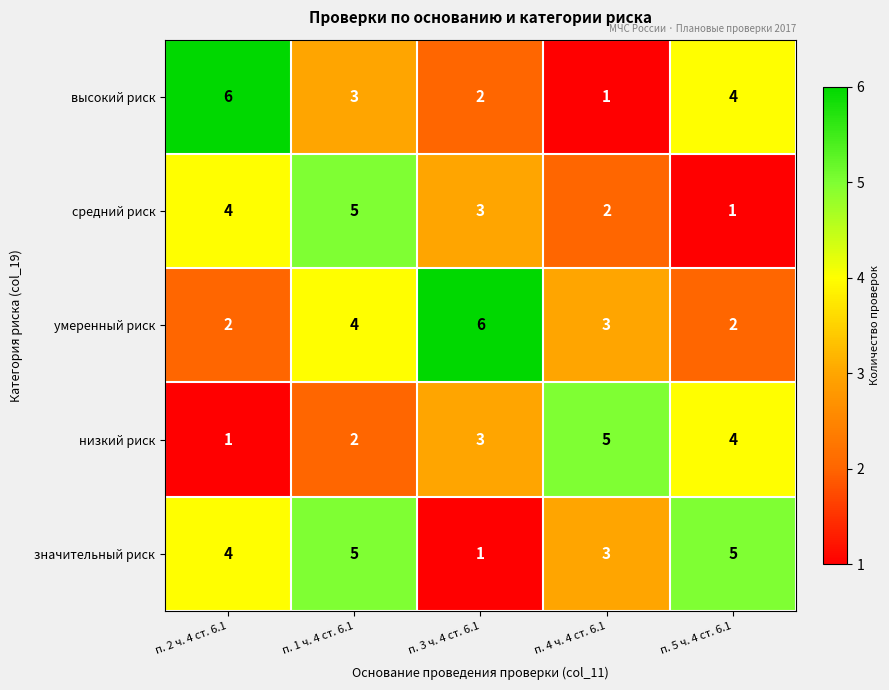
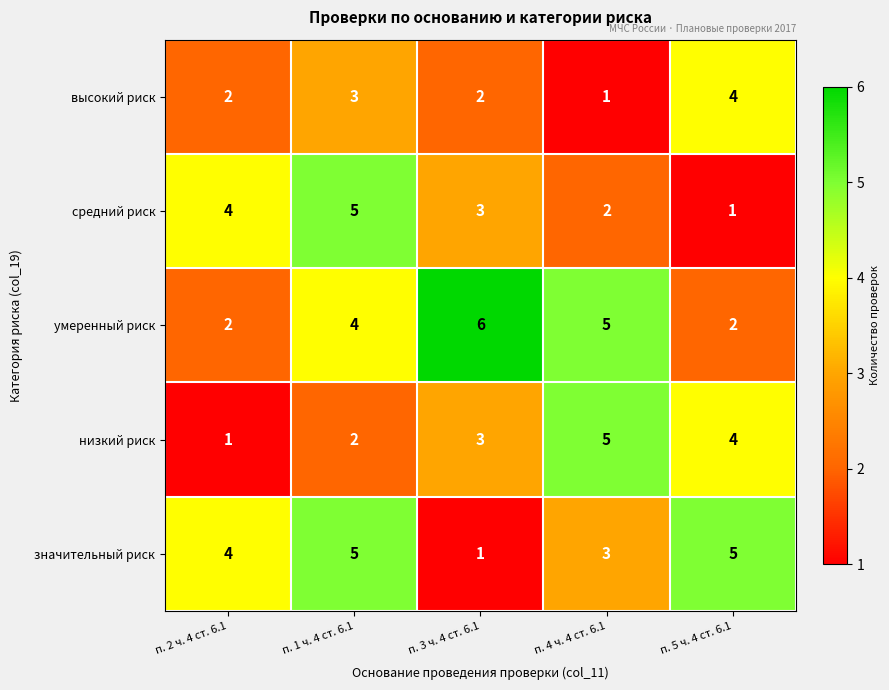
  {
    "высокий риск": {
-     "п. 2 ч. 4 ст. 6.1": 6,
+     "п. 2 ч. 4 ст. 6.1": 2,
      "п. 1 ч. 4 ст. 6.1": 3,
      "п. 3 ч. 4 ст. 6.1": 2,
      "п. 4 ч. 4 ст. 6.1": 1,
      "п. 5 ч. 4 ст. 6.1": 4
    },
    "средний риск": {
      "п. 2 ч. 4 ст. 6.1": 4,
      "п. 1 ч. 4 ст. 6.1": 5,
      "п. 3 ч. 4 ст. 6.1": 3,
      "п. 4 ч. 4 ст. 6.1": 2,
      "п. 5 ч. 4 ст. 6.1": 1
    },
    "умеренный риск": {
      "п. 2 ч. 4 ст. 6.1": 2,
      "п. 1 ч. 4 ст. 6.1": 4,
      "п. 3 ч. 4 ст. 6.1": 6,
-     "п. 4 ч. 4 ст. 6.1": 3,
+     "п. 4 ч. 4 ст. 6.1": 5,
      "п. 5 ч. 4 ст. 6.1": 2
    },
    "низкий риск": {
      "п. 2 ч. 4 ст. 6.1": 1,
      "п. 1 ч. 4 ст. 6.1": 2,
      "п. 3 ч. 4 ст. 6.1": 3,
      "п. 4 ч. 4 ст. 6.1": 5,
      "п. 5 ч. 4 ст. 6.1": 4
    },
    "значительный риск": {
      "п. 2 ч. 4 ст. 6.1": 4,
      "п. 1 ч. 4 ст. 6.1": 5,
      "п. 3 ч. 4 ст. 6.1": 1,
      "п. 4 ч. 4 ст. 6.1": 3,
      "п. 5 ч. 4 ст. 6.1": 5
    }
  }
